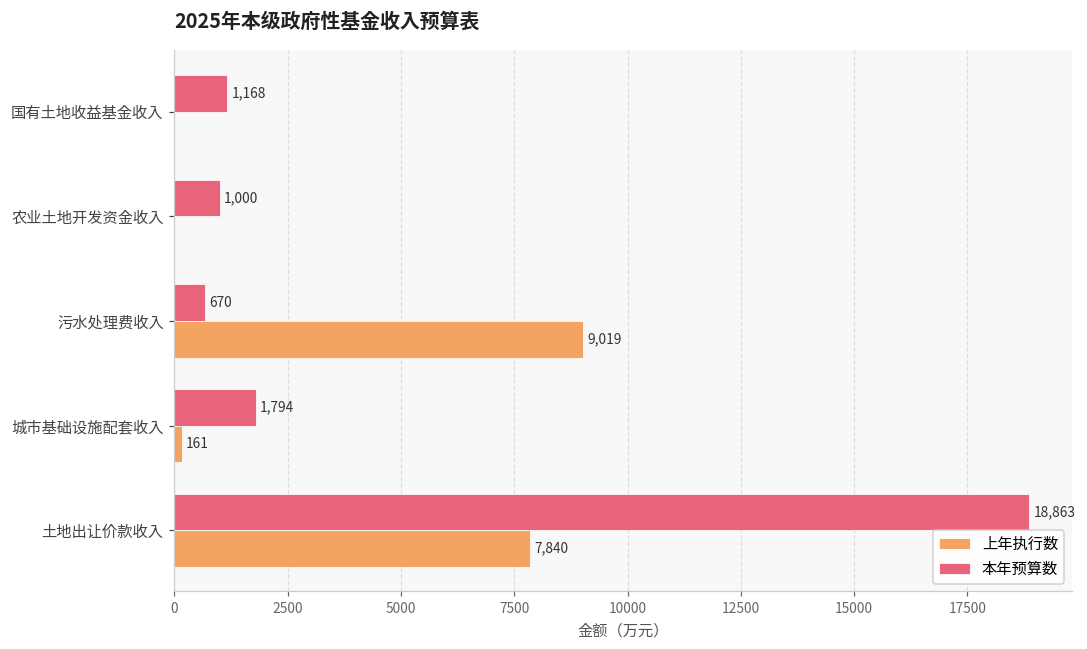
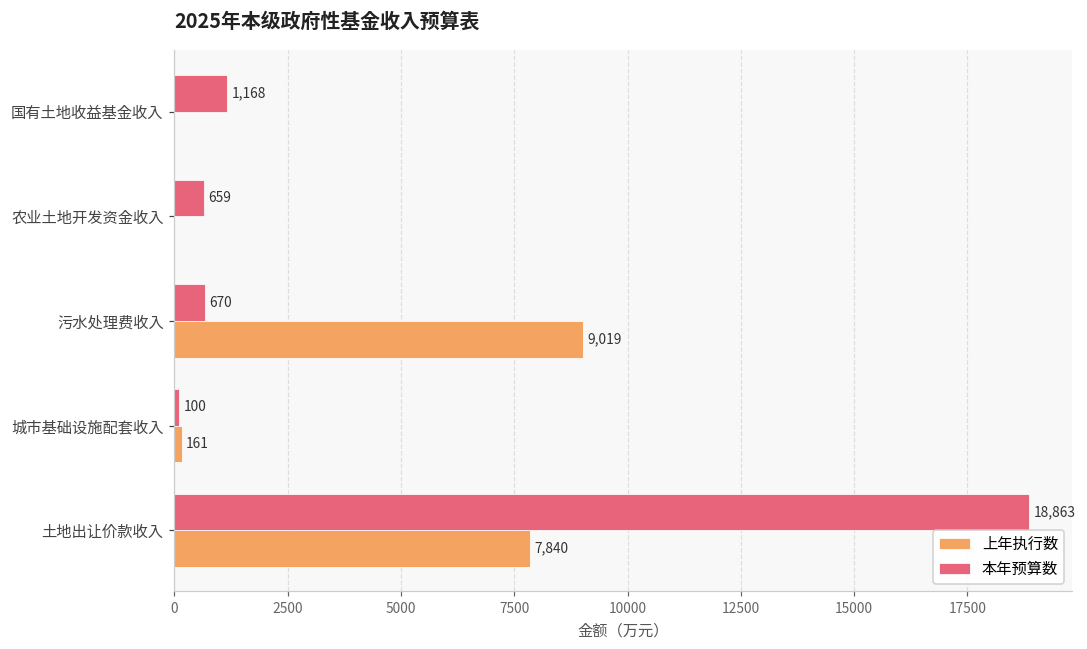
  {
    "上年执行数": {
      "污水处理费收入": "9,019",
      "城市基础设施配套收入": "161",
      "土地出让价款收入": "7,840"
    },
    "本年预算数": {
      "国有土地收益基金收入": "1,168",
-     "农业土地开发资金收入": "1,000",
+     "农业土地开发资金收入": "659",
      "污水处理费收入": "670",
-     "城市基础设施配套收入": "1,794",
+     "城市基础设施配套收入": "100",
      "土地出让价款收入": "18,863"
    }
  }
